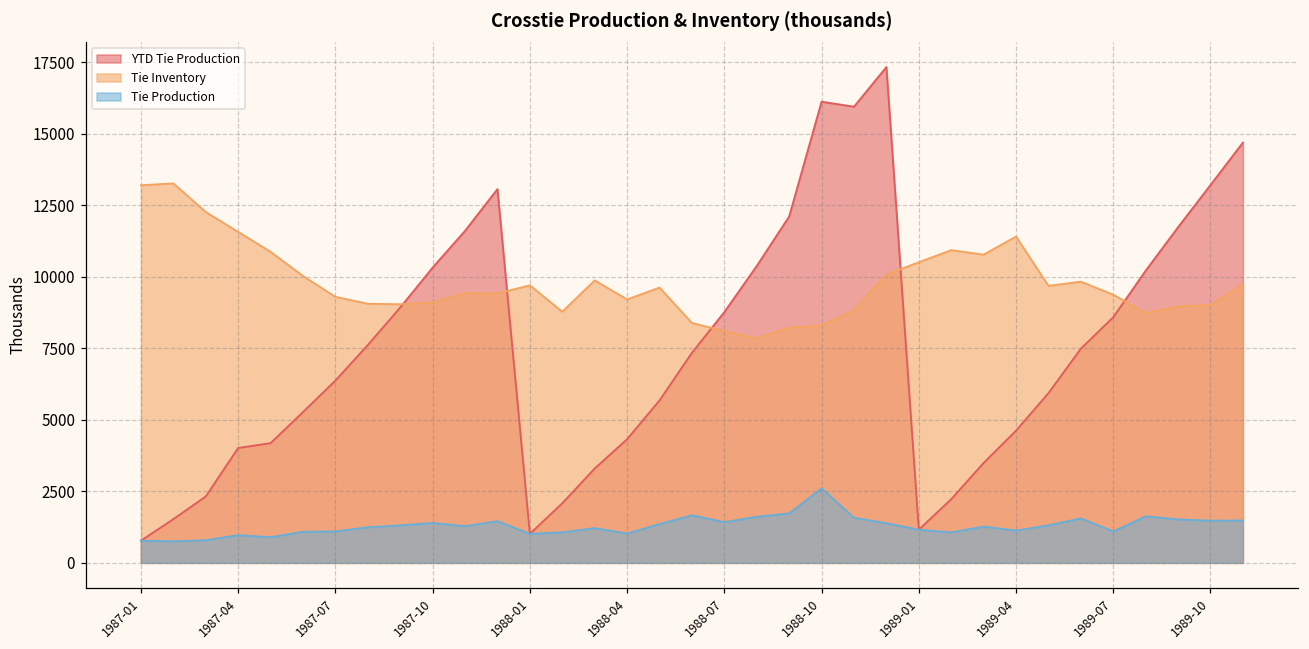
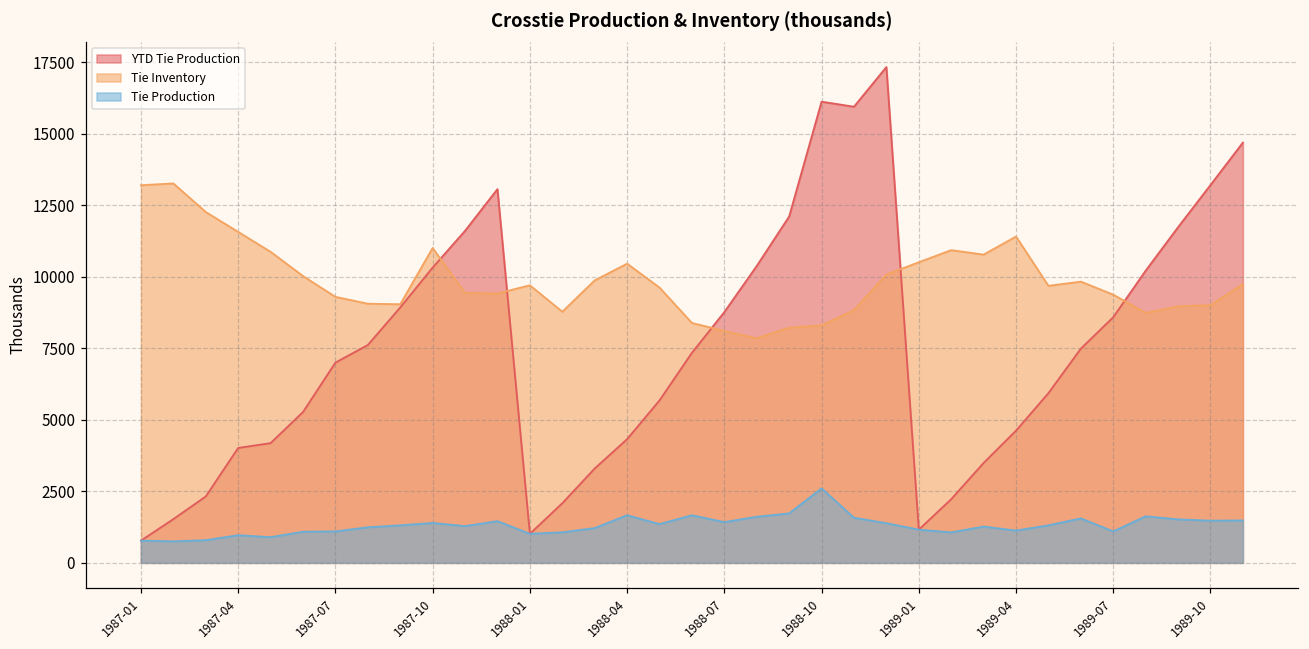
  {
    "YTD Tie Production": {
      "1987-04": 4000,
-     "1987-07": 6400,
+     "1987-07": 7000,
      "1987-10": 10300,
      "1988-04": 4300,
      "1988-07": 8800,
      "1988-10": 16100,
      "1989-04": 4600,
      "1989-07": 8600,
      "1989-10": 13200
    },
    "Tie Inventory": {
      "1987-01": 13200,
      "1987-04": 11600,
      "1987-07": 9300,
-     "1987-10": 9100,
+     "1987-10": 11000,
      "1988-01": 9700,
-     "1988-04": 9200,
+     "1988-04": 10500,
      "1988-07": 8100,
      "1988-10": 8300,
      "1989-01": 10500,
      "1989-04": 11400,
      "1989-07": 9400,
      "1989-10": 9000
    },
    "Tie Production": {
      "1987-04": 1000,
      "1987-07": 1100,
      "1987-10": 1400,
-     "1988-04": 1000,
+     "1988-04": 1700,
      "1988-07": 1400,
      "1988-10": 2600,
      "1989-04": 1100,
      "1989-07": 1100,
      "1989-10": 1500
    }
  }
